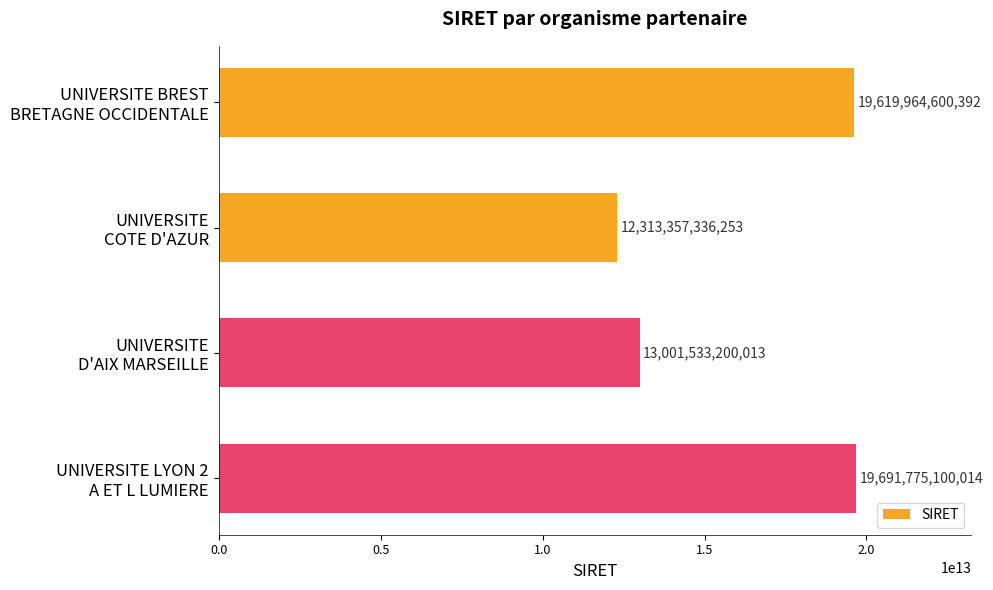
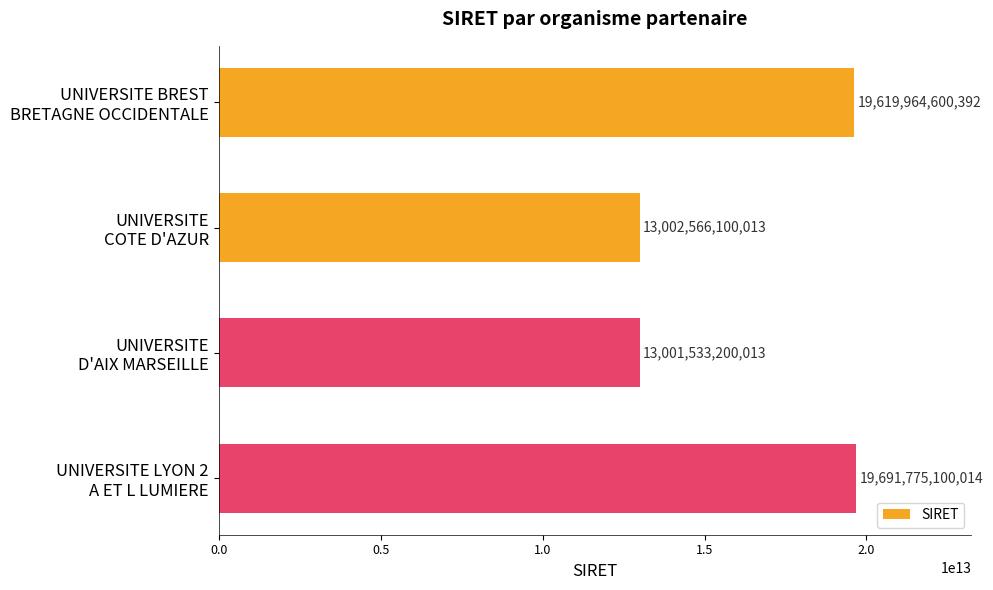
  {
    "UNIVERSITE BREST BRETAGNE OCCIDENTALE": "19,619,964,600,392",
-   "UNIVERSITE COTE D'AZUR": "12,313,357,336,253",
+   "UNIVERSITE COTE D'AZUR": "13,002,566,100,013",
    "UNIVERSITE D'AIX MARSEILLE": "13,001,533,200,013",
    "UNIVERSITE LYON 2 A ET L LUMIERE": "19,691,775,100,014"
  }
